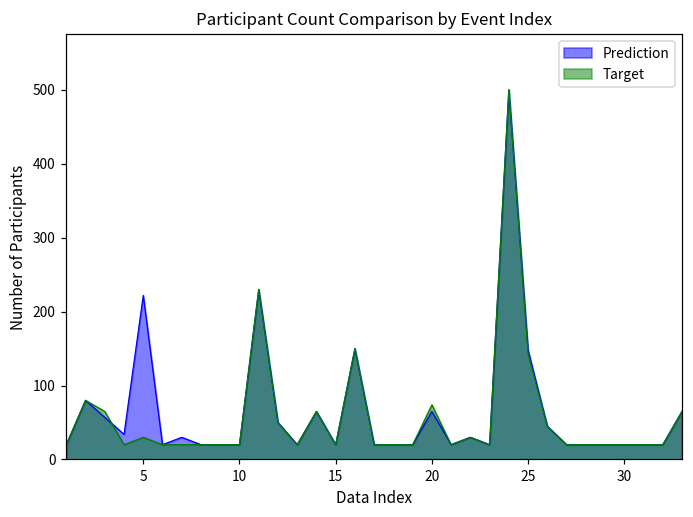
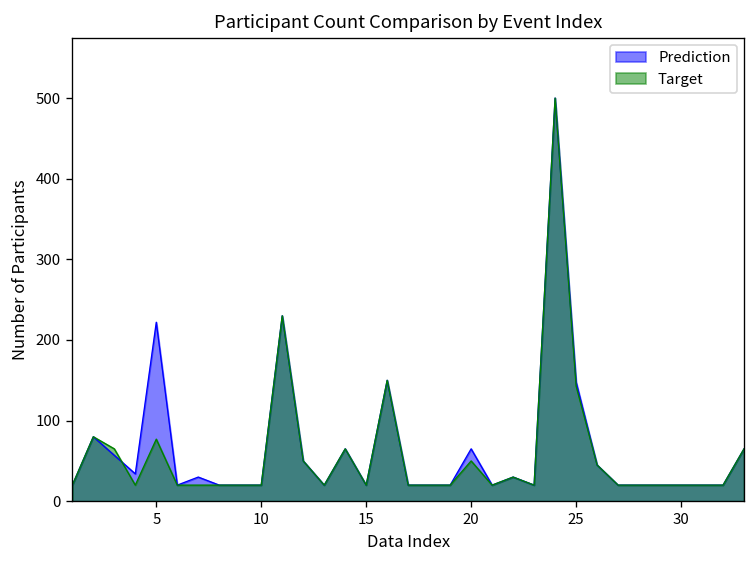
  {
    "Prediction": {
      "5": 220,
      "20": 70,
      "25": 150
    },
    "Target": {
-     "5": 30,
-     "20": 70,
+     "5": 80,
+     "20": 50,
      "25": 140
    }
  }
